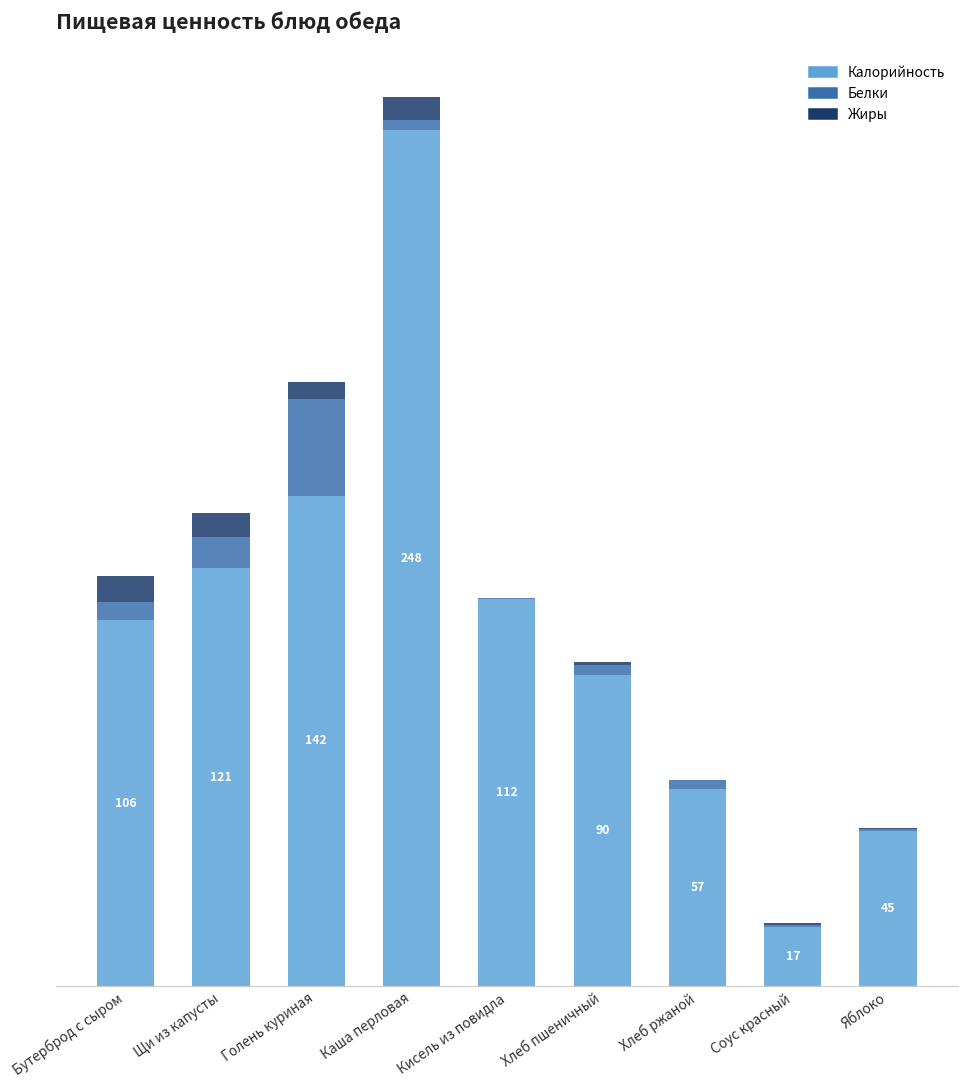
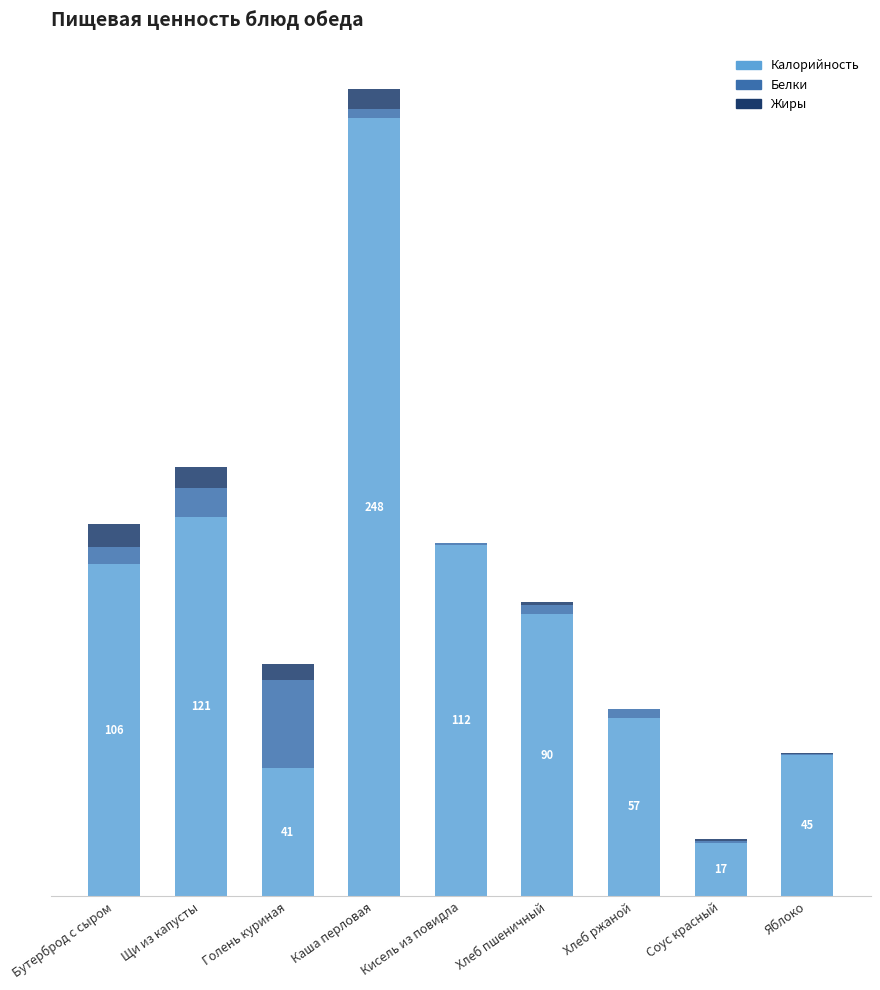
  {
    "Калорийность": {
      "Бутерброд с сыром": 106,
      "Щи из капусты": 121,
-     "Голень куриная": 142,
+     "Голень куриная": 41,
      "Каша перловая": 248,
      "Кисель из повидла": 112,
      "Хлеб пшеничный": 90,
      "Хлеб ржаной": 57,
      "Соус красный": 17,
      "Яблоко": 45
    }
  }
